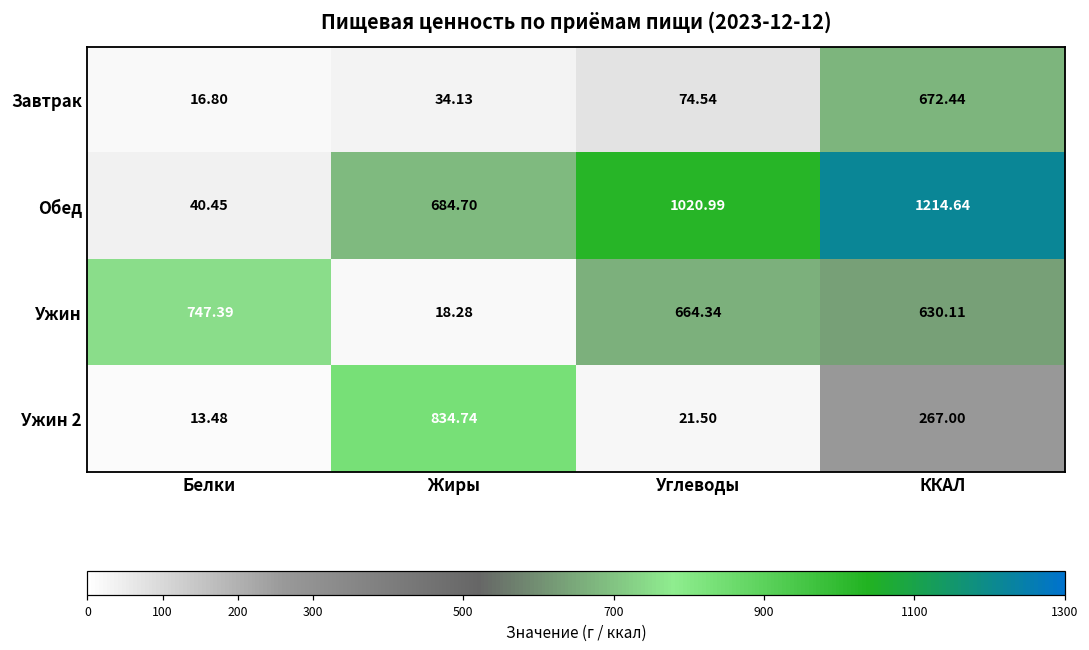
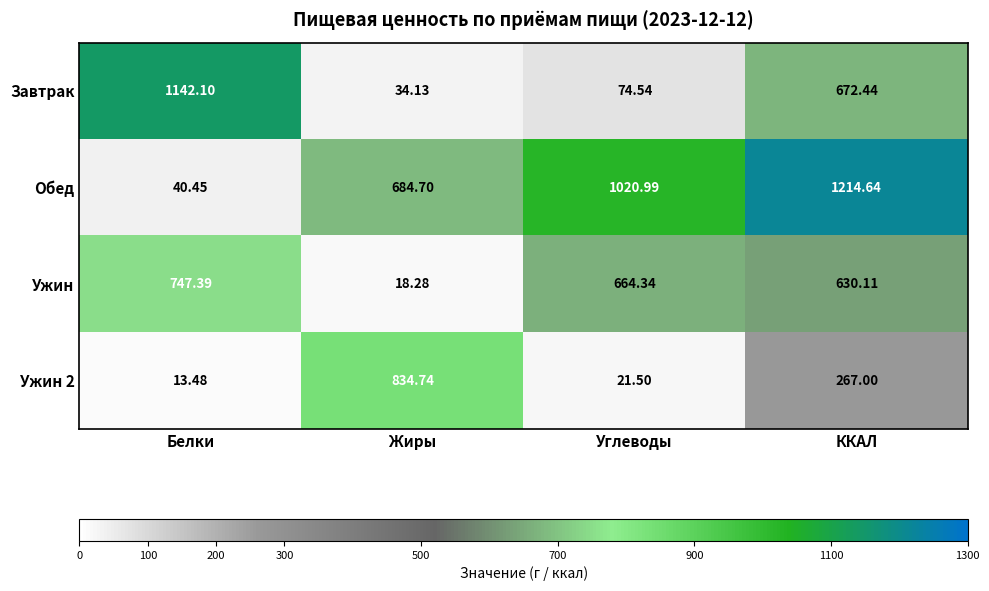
  {
    "Завтрак": {
-     "Белки": 16.80,
+     "Белки": 1142.10,
      "Жиры": 34.13,
      "Углеводы": 74.54,
      "ККАЛ": 672.44
    },
    "Обед": {
      "Белки": 40.45,
      "Жиры": 684.70,
      "Углеводы": 1020.99,
      "ККАЛ": 1214.64
    },
    "Ужин": {
      "Белки": 747.39,
      "Жиры": 18.28,
      "Углеводы": 664.34,
      "ККАЛ": 630.11
    },
    "Ужин 2": {
      "Белки": 13.48,
      "Жиры": 834.74,
      "Углеводы": 21.50,
      "ККАЛ": 267.00
    }
  }
